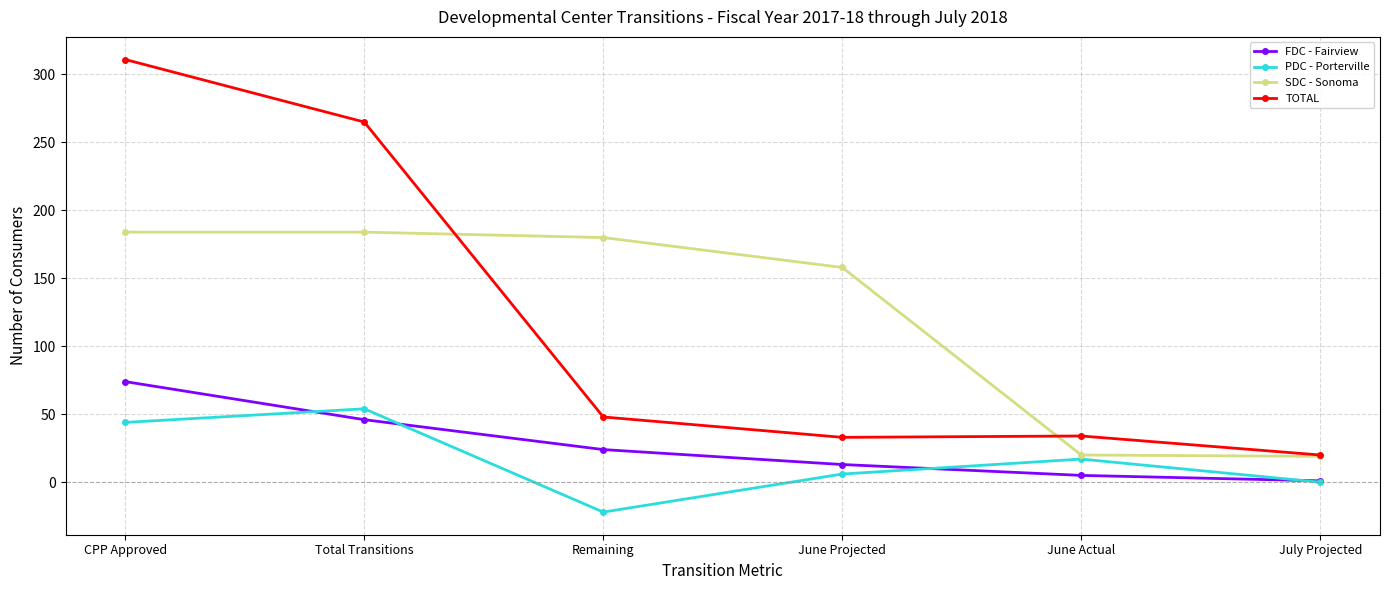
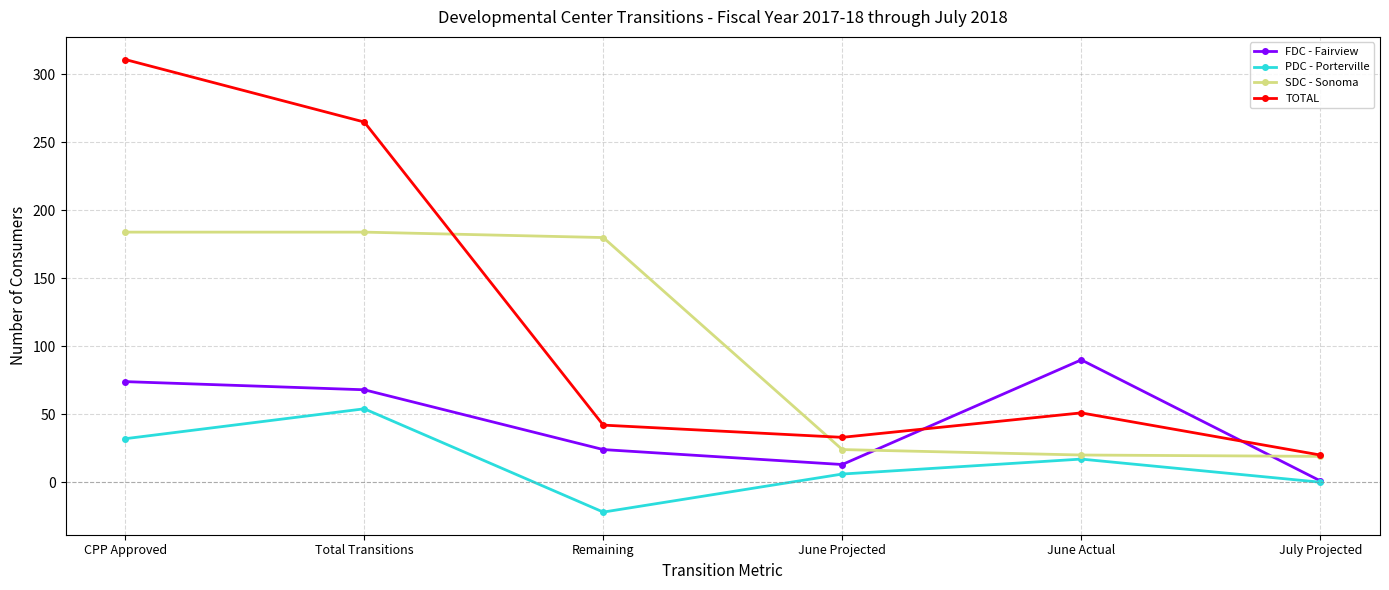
  {
    "FDC - Fairview": {
      "CPP Approved": 74,
-     "Total Transitions": 46,
+     "Total Transitions": 68,
      "Remaining": 24,
      "June Projected": 13,
-     "June Actual": 5
+     "June Actual": 90
    },
    "PDC - Porterville": {
-     "CPP Approved": 44,
+     "CPP Approved": 32,
      "Total Transitions": 54,
      "Remaining": -22,
      "June Projected": 6,
      "June Actual": 17
    },
    "SDC - Sonoma": {
      "CPP Approved": 184,
      "Total Transitions": 184,
      "Remaining": 180,
-     "June Projected": 158,
+     "June Projected": 24,
      "June Actual": 20
    },
    "TOTAL": {
      "CPP Approved": 311,
      "Total Transitions": 265,
-     "Remaining": 48,
+     "Remaining": 42,
      "June Projected": 33,
-     "June Actual": 34
+     "June Actual": 51
    }
  }
